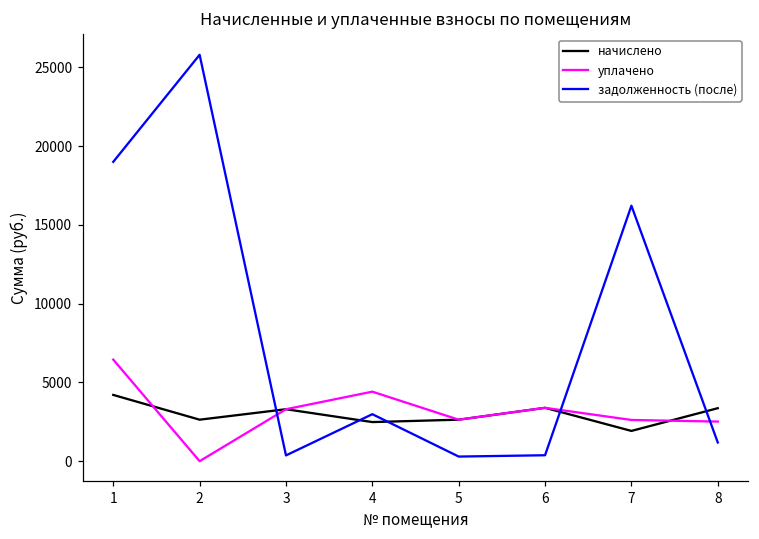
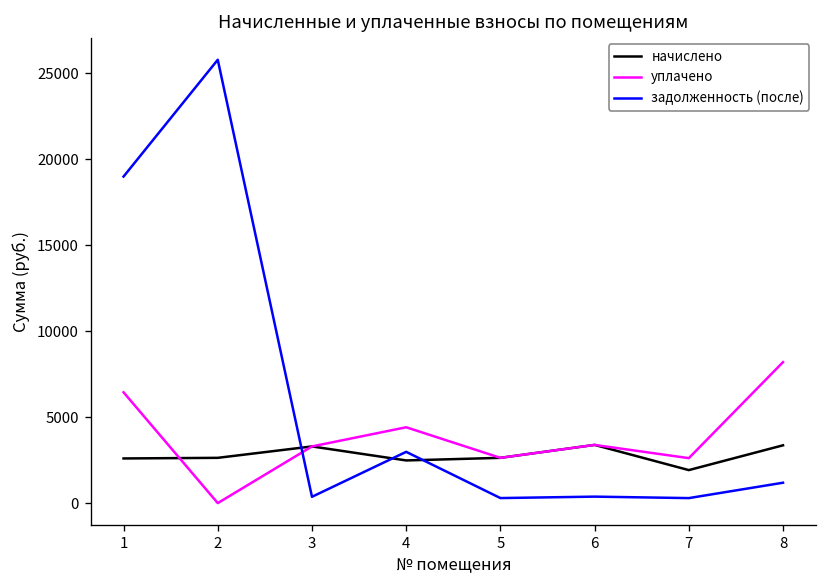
  {
    "начислено": {
-     "1": 4200,
+     "1": 2600,
      "2": 2600,
      "4": 2500,
      "7": 1900,
      "8": 3400
    },
    "уплачено": {
      "1": 6400,
      "2": 0,
      "4": 4400,
      "7": 2600,
-     "8": 2500
+     "8": 8200
    },
    "задолженность (после)": {
      "1": 19000,
      "2": 25800,
      "3": 400,
      "4": 3000,
      "5": 300,
      "6": 400,
-     "7": 16200,
+     "7": 300,
      "8": 1200
    }
  }
